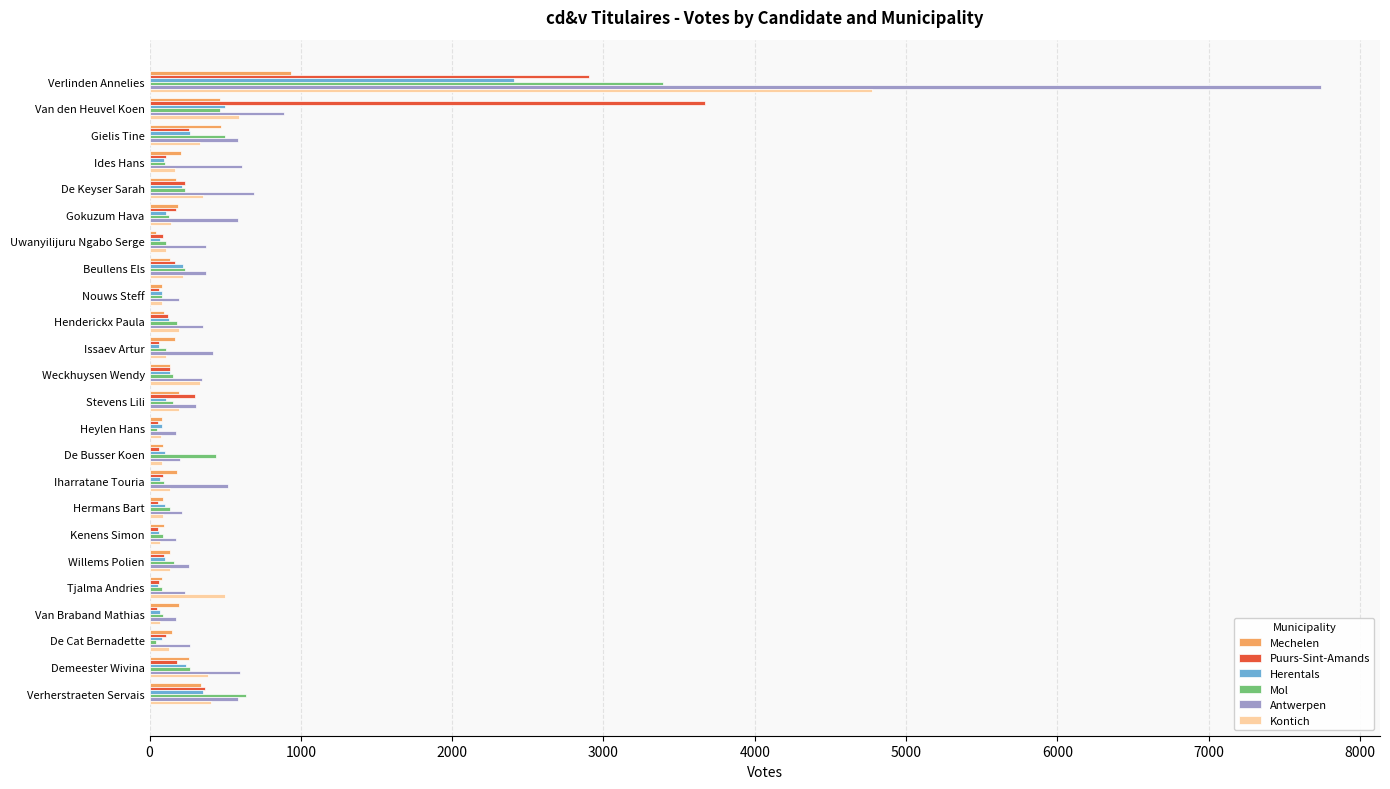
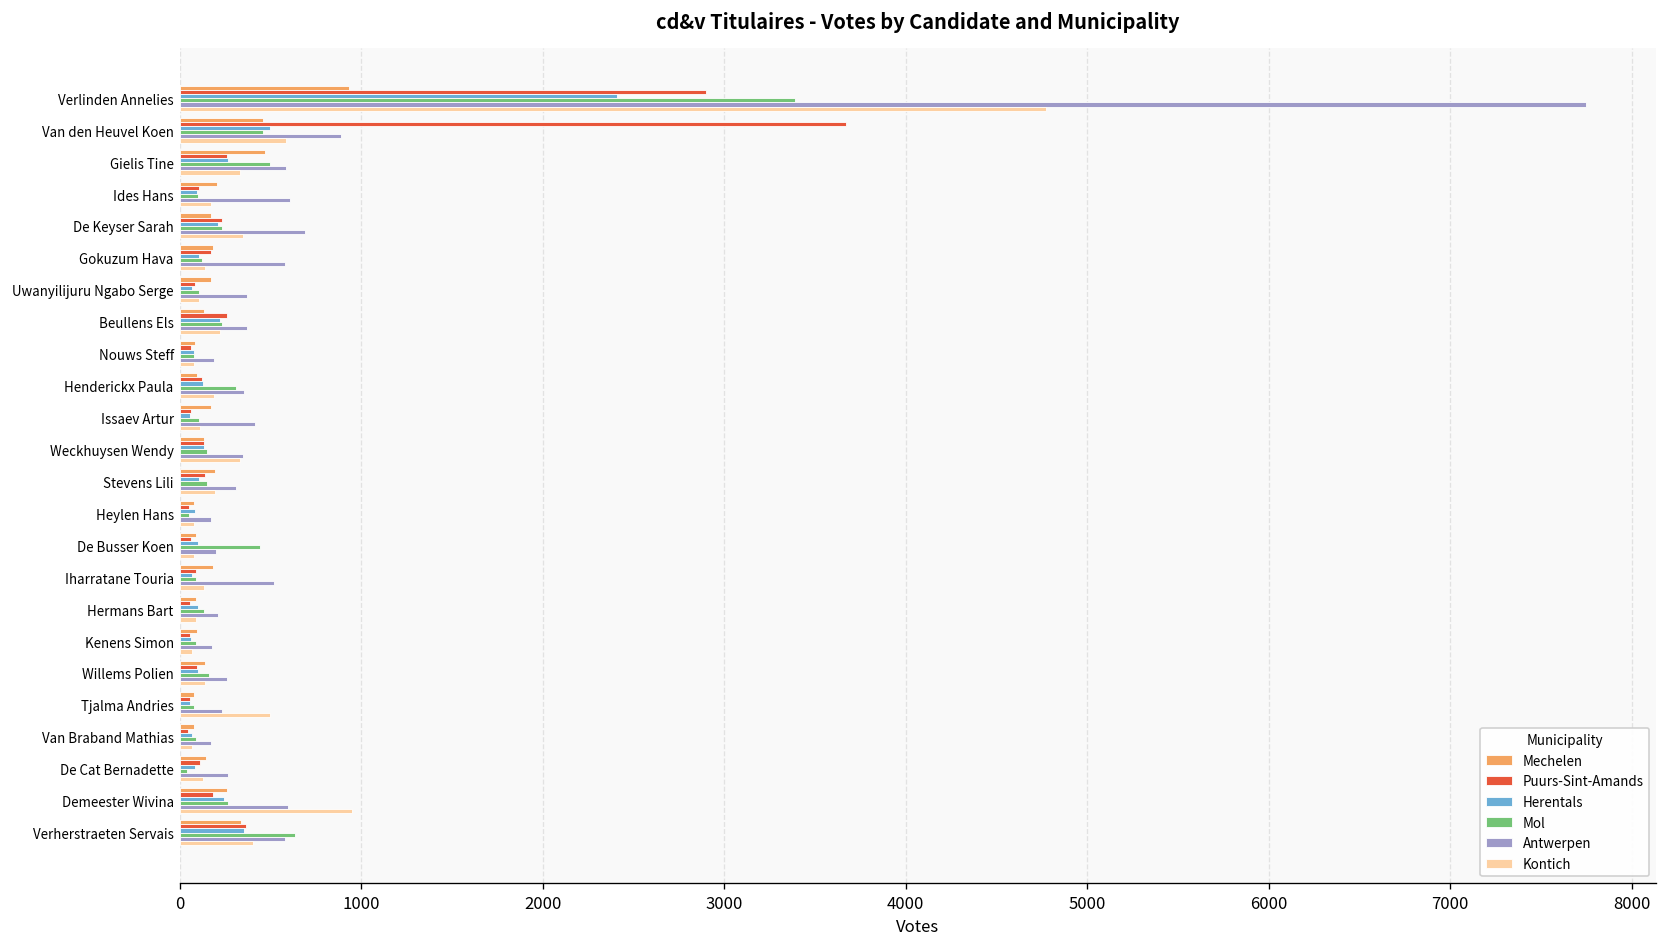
  {
    "Mechelen": {
      "Verlinden Annelies": 940,
      "Van den Heuvel Koen": 460,
      "Gielis Tine": 470,
      "Ides Hans": 210,
      "De Keyser Sarah": 180,
      "Gokuzum Hava": 190,
-     "Uwanyilijuru Ngabo Serge": 50,
+     "Uwanyilijuru Ngabo Serge": 180,
      "Beullens Els": 140,
      "Nouws Steff": 80,
      "Henderickx Paula": 100,
      "Issaev Artur": 170,
      "Weckhuysen Wendy": 140,
      "Stevens Lili": 190,
      "Heylen Hans": 80,
      "De Busser Koen": 90,
      "Iharratane Touria": 180,
      "Hermans Bart": 90,
      "Kenens Simon": 100,
      "Willems Polien": 140,
      "Tjalma Andries": 80,
-     "Van Braband Mathias": 190,
+     "Van Braband Mathias": 80,
      "De Cat Bernadette": 150,
      "Demeester Wivina": 260,
      "Verherstraeten Servais": 340
    },
    "Puurs-Sint-Amands": {
      "Verlinden Annelies": 2900,
      "Van den Heuvel Koen": 3670,
      "Gielis Tine": 260,
      "Ides Hans": 110,
      "De Keyser Sarah": 230,
      "Gokuzum Hava": 180,
      "Uwanyilijuru Ngabo Serge": 90,
-     "Beullens Els": 170,
+     "Beullens Els": 260,
      "Nouws Steff": 60,
      "Henderickx Paula": 120,
      "Issaev Artur": 60,
      "Weckhuysen Wendy": 140,
-     "Stevens Lili": 300,
+     "Stevens Lili": 140,
      "Heylen Hans": 50,
      "De Busser Koen": 60,
      "Iharratane Touria": 90,
      "Hermans Bart": 60,
      "Kenens Simon": 60,
      "Willems Polien": 100,
      "Tjalma Andries": 60,
      "Van Braband Mathias": 50,
      "De Cat Bernadette": 110,
      "Demeester Wivina": 180,
      "Verherstraeten Servais": 370
    },
    "Mol": {
      "Verlinden Annelies": 3390,
      "Van den Heuvel Koen": 460,
      "Gielis Tine": 500,
      "Ides Hans": 100,
      "De Keyser Sarah": 230,
      "Gokuzum Hava": 130,
      "Uwanyilijuru Ngabo Serge": 110,
      "Beullens Els": 240,
      "Nouws Steff": 80,
-     "Henderickx Paula": 180,
+     "Henderickx Paula": 310,
      "Issaev Artur": 110,
      "Weckhuysen Wendy": 150,
      "Stevens Lili": 150,
      "Heylen Hans": 50,
      "De Busser Koen": 440,
      "Iharratane Touria": 90,
      "Hermans Bart": 140,
      "Kenens Simon": 90,
      "Willems Polien": 160,
      "Tjalma Andries": 80,
      "Van Braband Mathias": 90,
      "De Cat Bernadette": 40,
      "Demeester Wivina": 270,
      "Verherstraeten Servais": 640
    },
    "Kontich": {
      "Verlinden Annelies": 4770,
      "Van den Heuvel Koen": 590,
      "Gielis Tine": 330,
      "Ides Hans": 170,
      "De Keyser Sarah": 350,
      "Gokuzum Hava": 140,
      "Uwanyilijuru Ngabo Serge": 110,
      "Beullens Els": 220,
      "Nouws Steff": 80,
      "Henderickx Paula": 190,
      "Issaev Artur": 110,
      "Weckhuysen Wendy": 330,
      "Stevens Lili": 200,
      "Heylen Hans": 80,
      "De Busser Koen": 80,
      "Iharratane Touria": 140,
      "Hermans Bart": 90,
      "Kenens Simon": 70,
      "Willems Polien": 140,
      "Tjalma Andries": 500,
      "Van Braband Mathias": 70,
      "De Cat Bernadette": 130,
-     "Demeester Wivina": 380,
+     "Demeester Wivina": 950,
      "Verherstraeten Servais": 410
    }
  }
